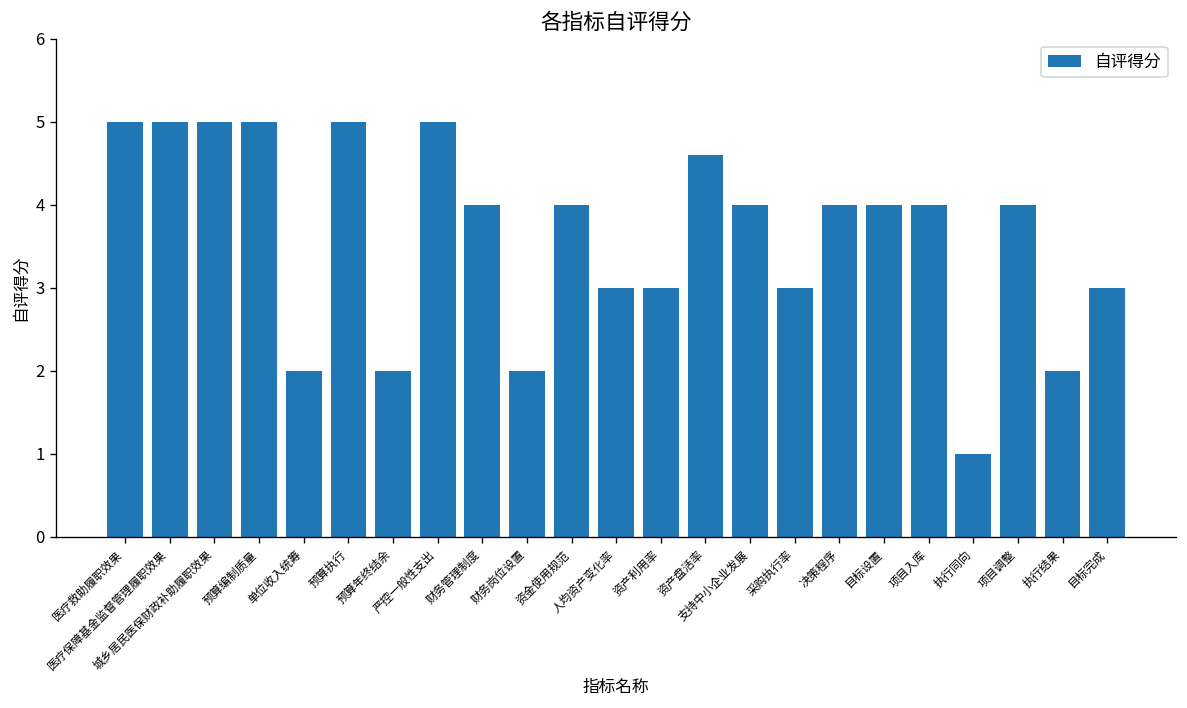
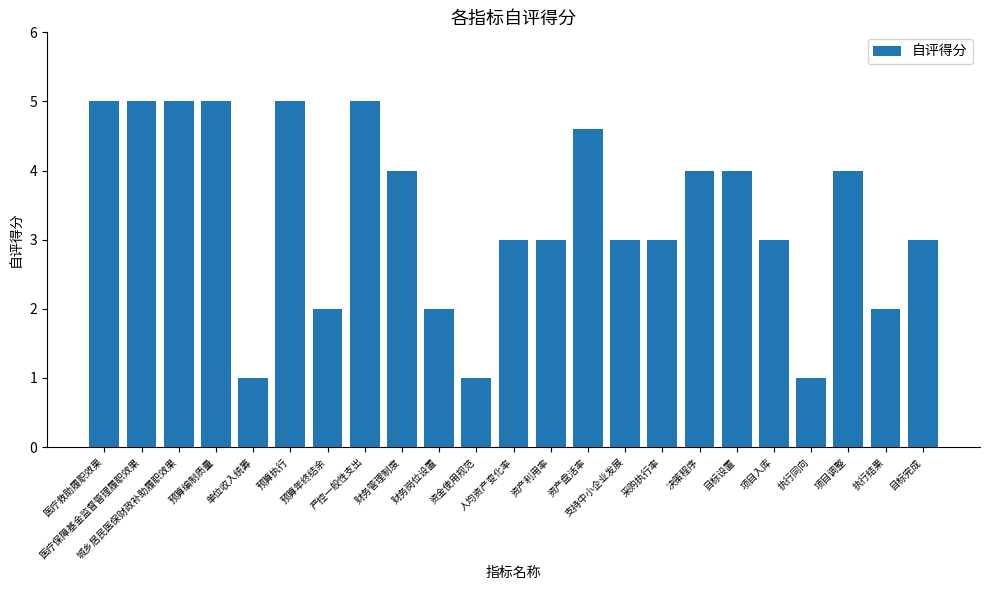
  {
    "医疗救助履职效果": 5,
    "医疗保障基金监督管理履职效果": 5,
    "城乡居民医保财政补助履职效果": 5,
    "预算编制质量": 5,
-   "单位收入统筹": 2,
+   "单位收入统筹": 1,
    "预算执行": 5,
    "预算年终结余": 2,
    "严控一般性支出": 5,
    "财务管理制度": 4,
    "财务岗位设置": 2,
-   "资金使用规范": 4,
+   "资金使用规范": 1,
    "人均资产变化率": 3,
    "资产利用率": 3,
    "资产盘活率": 4.6,
-   "支持中小企业发展": 4,
+   "支持中小企业发展": 3,
    "采购执行率": 3,
    "决策程序": 4,
    "目标设置": 4,
-   "项目入库": 4,
+   "项目入库": 3,
    "执行同向": 1,
    "项目调整": 4,
    "执行结果": 2,
    "目标完成": 3
  }
